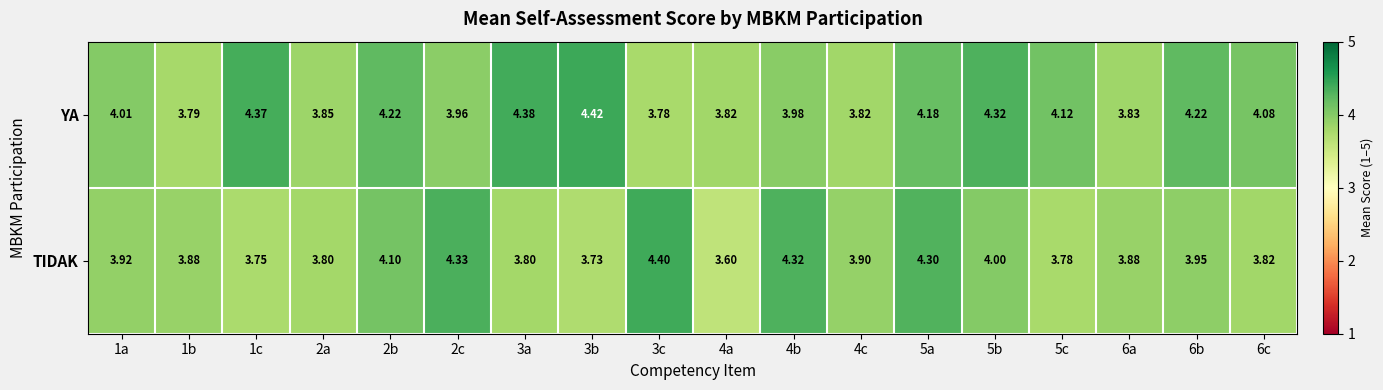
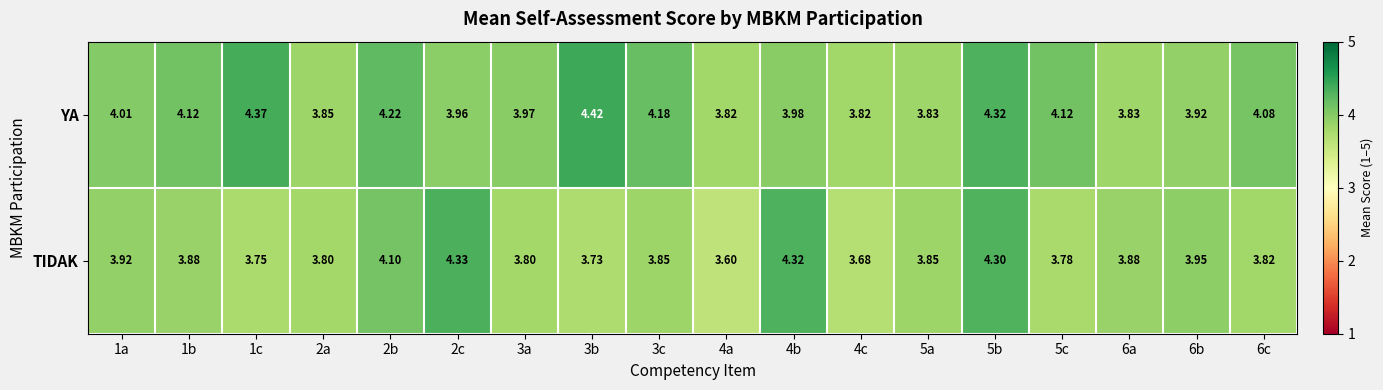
  {
    "YA": {
      "1a": 4.01,
-     "1b": 3.79,
+     "1b": 4.12,
      "1c": 4.37,
      "2a": 3.85,
      "2b": 4.22,
      "2c": 3.96,
-     "3a": 4.38,
+     "3a": 3.97,
      "3b": 4.42,
-     "3c": 3.78,
+     "3c": 4.18,
      "4a": 3.82,
      "4b": 3.98,
      "4c": 3.82,
-     "5a": 4.18,
+     "5a": 3.83,
      "5b": 4.32,
      "5c": 4.12,
      "6a": 3.83,
-     "6b": 4.22,
+     "6b": 3.92,
      "6c": 4.08
    },
    "TIDAK": {
      "1a": 3.92,
      "1b": 3.88,
      "1c": 3.75,
      "2a": 3.80,
      "2b": 4.10,
      "2c": 4.33,
      "3a": 3.80,
      "3b": 3.73,
-     "3c": 4.40,
+     "3c": 3.85,
      "4a": 3.60,
      "4b": 4.32,
-     "4c": 3.90,
-     "5a": 4.30,
-     "5b": 4.00,
+     "4c": 3.68,
+     "5a": 3.85,
+     "5b": 4.30,
      "5c": 3.78,
      "6a": 3.88,
      "6b": 3.95,
      "6c": 3.82
    }
  }
